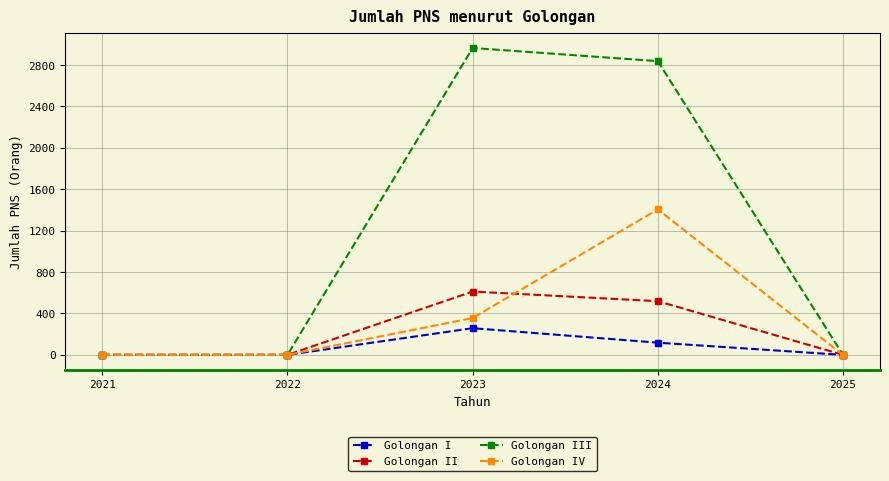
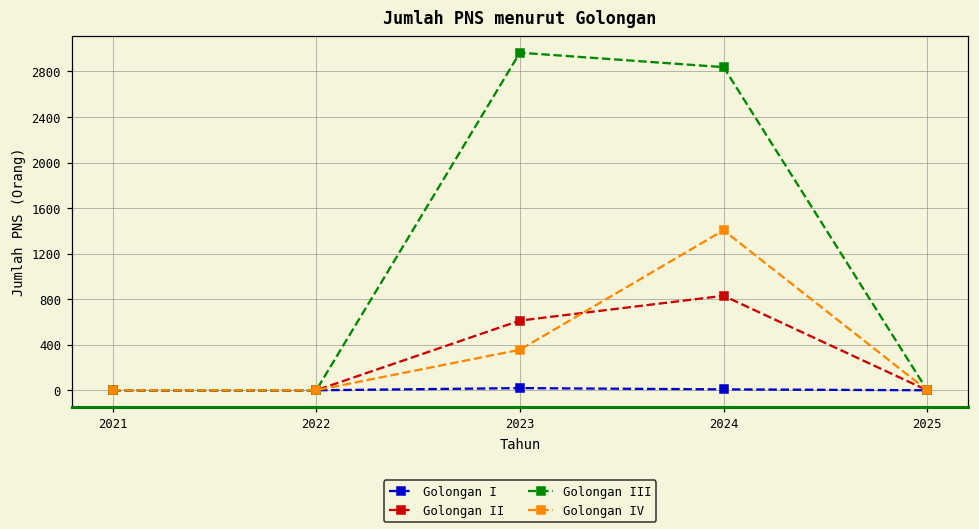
  {
    "Golongan I": {
-     "2023": 260,
-     "2024": 120
+     "2023": 20,
+     "2024": 10
    },
    "Golongan II": {
      "2023": 610,
-     "2024": 520
+     "2024": 830
    },
    "Golongan III": {
      "2023": 2970,
      "2024": 2840
    },
    "Golongan IV": {
      "2023": 360,
      "2024": 1410
    }
  }
